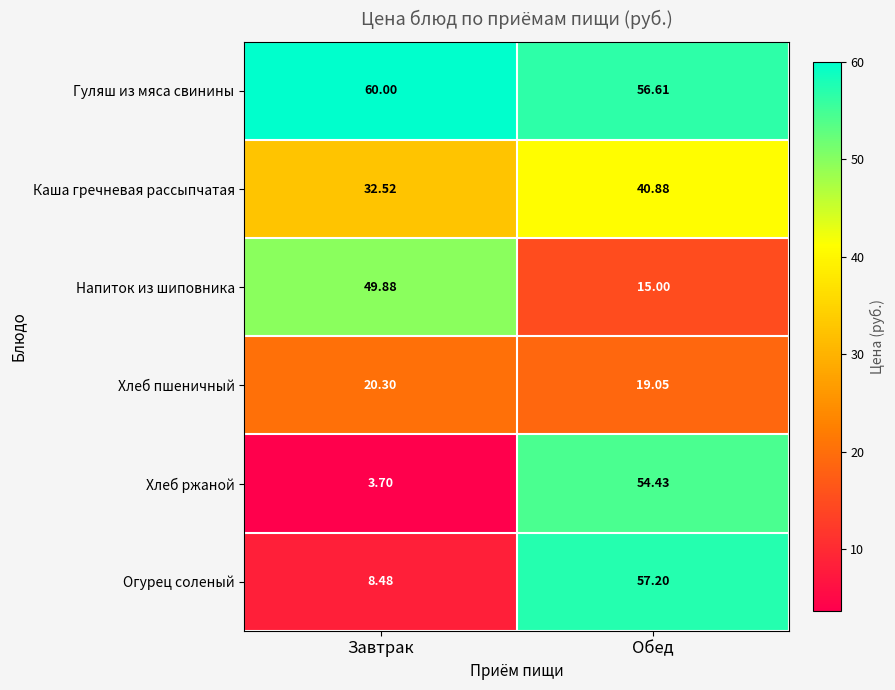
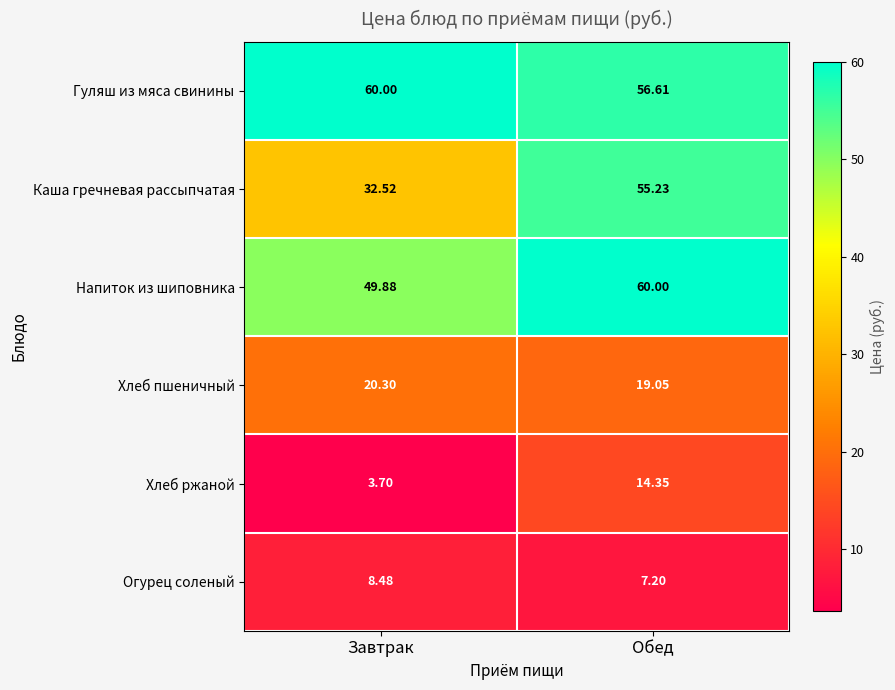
  {
    "Гуляш из мяса свинины": {
      "Завтрак": 60.00,
      "Обед": 56.61
    },
    "Каша гречневая рассыпчатая": {
      "Завтрак": 32.52,
-     "Обед": 40.88
+     "Обед": 55.23
    },
    "Напиток из шиповника": {
      "Завтрак": 49.88,
-     "Обед": 15.00
+     "Обед": 60.00
    },
    "Хлеб пшеничный": {
      "Завтрак": 20.30,
      "Обед": 19.05
    },
    "Хлеб ржаной": {
      "Завтрак": 3.70,
-     "Обед": 54.43
+     "Обед": 14.35
    },
    "Огурец соленый": {
      "Завтрак": 8.48,
-     "Обед": 57.20
+     "Обед": 7.20
    }
  }
